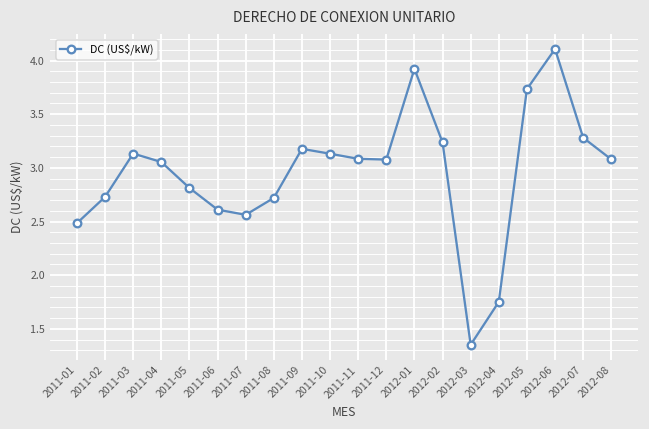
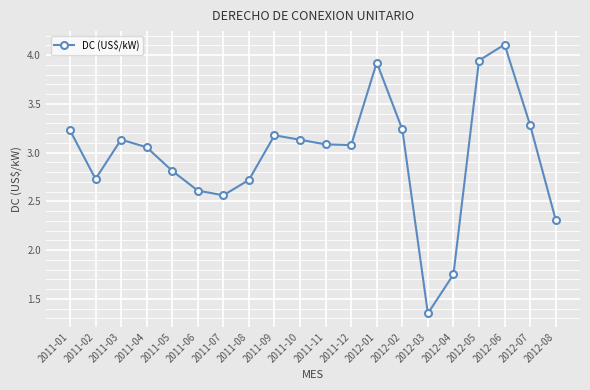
  {
-   "2011-01": 2.5,
+   "2011-01": 3.2,
    "2011-02": 2.7,
    "2011-03": 3.1,
    "2011-04": 3.1,
    "2011-05": 2.8,
    "2011-06": 2.6,
    "2011-07": 2.6,
    "2011-08": 2.7,
    "2011-09": 3.2,
    "2011-10": 3.1,
    "2011-11": 3.1,
    "2011-12": 3.1,
    "2012-01": 3.9,
    "2012-02": 3.2,
    "2012-03": 1.4,
    "2012-04": 1.8,
-   "2012-05": 3.7,
+   "2012-05": 3.9,
    "2012-06": 4.1,
    "2012-07": 3.3,
-   "2012-08": 3.1
+   "2012-08": 2.3
  }
